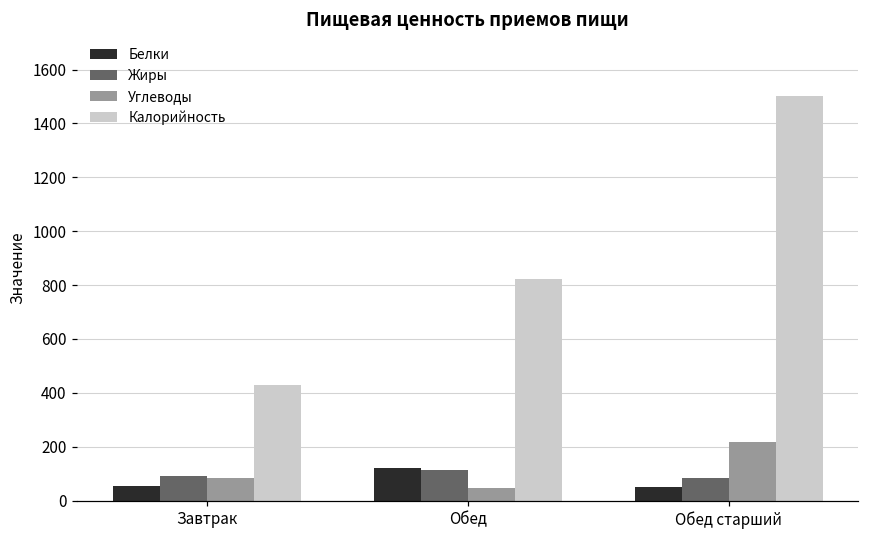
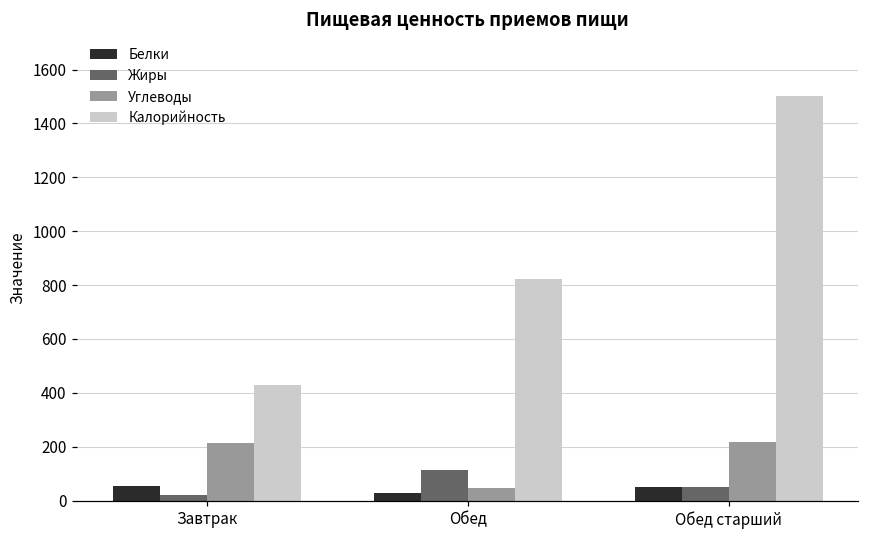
  {
    "Белки": {
      "Завтрак": 50,
-     "Обед": 120,
+     "Обед": 30,
      "Обед старший": 50
    },
    "Жиры": {
-     "Завтрак": 90,
+     "Завтрак": 20,
      "Обед": 110,
-     "Обед старший": 80
+     "Обед старший": 50
    },
    "Углеводы": {
-     "Завтрак": 80,
+     "Завтрак": 210,
      "Обед": 50,
      "Обед старший": 220
    },
    "Калорийность": {
      "Завтрак": 430,
      "Обед": 820,
      "Обед старший": 1500
    }
  }
